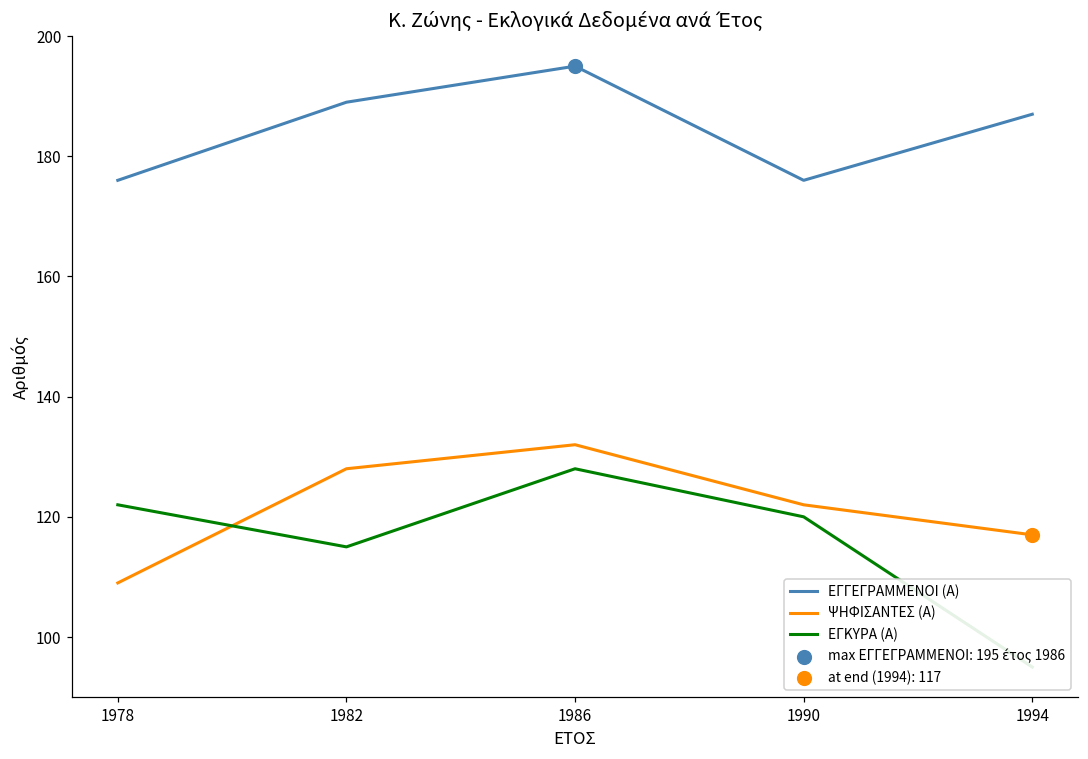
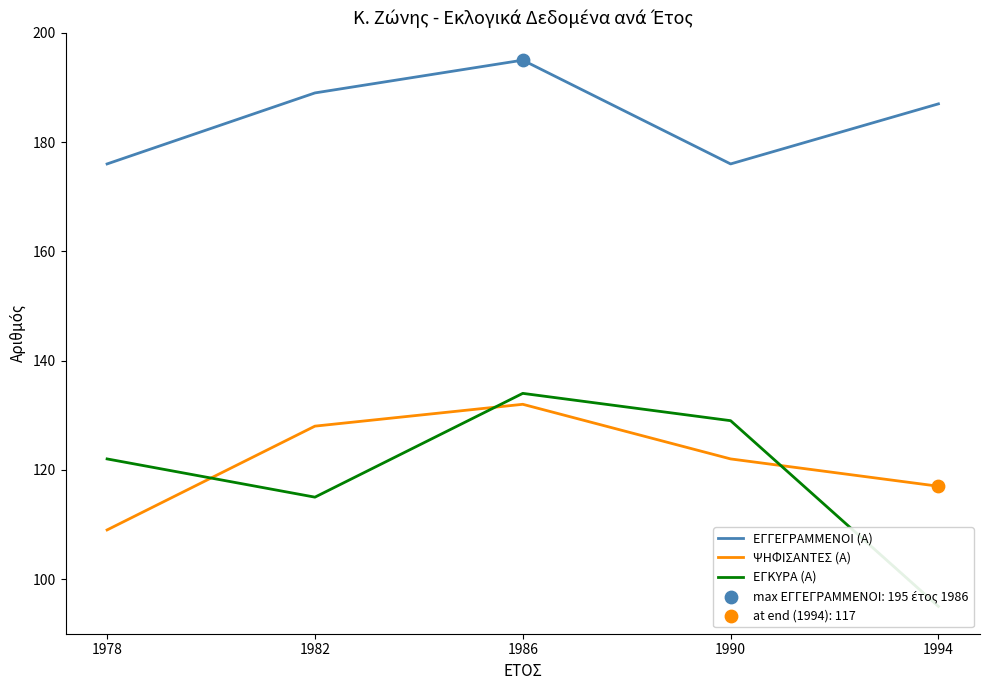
  {
    "ΕΓΚΥΡΑ (Α)": {
      "1978": 122,
      "1982": 115,
-     "1986": 128,
-     "1990": 120
+     "1986": 134,
+     "1990": 129
    }
  }
